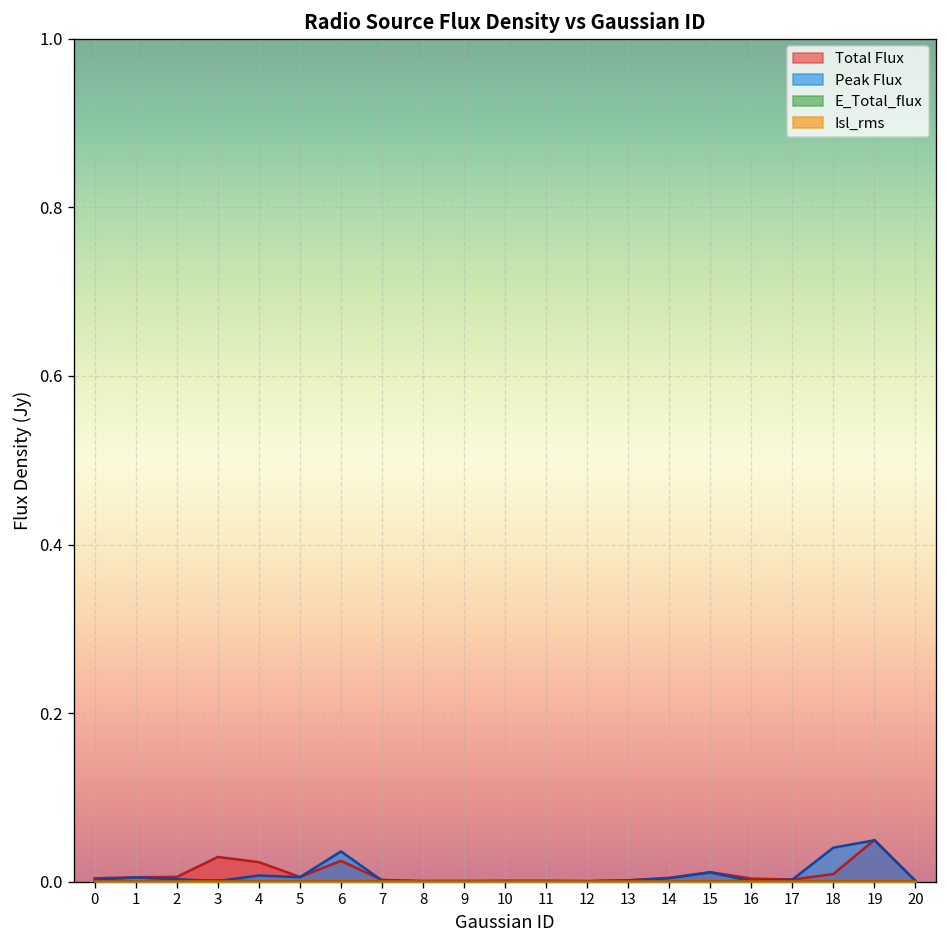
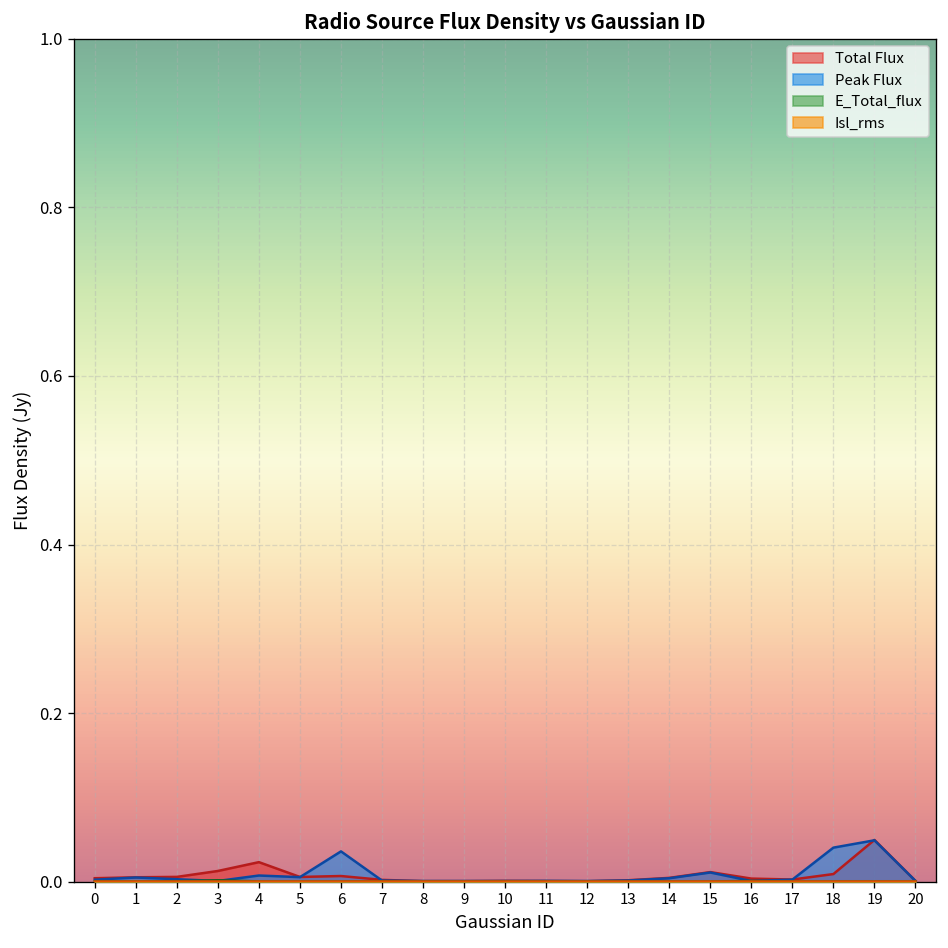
  {
    "Total Flux": {
-     "3": 0.03,
+     "3": 0.01,
      "4": 0.02,
-     "6": 0.02,
+     "6": 0.01,
      "18": 0.01
    },
    "Peak Flux": {
      "4": 0.01,
      "6": 0.04,
      "18": 0.04
    }
  }
